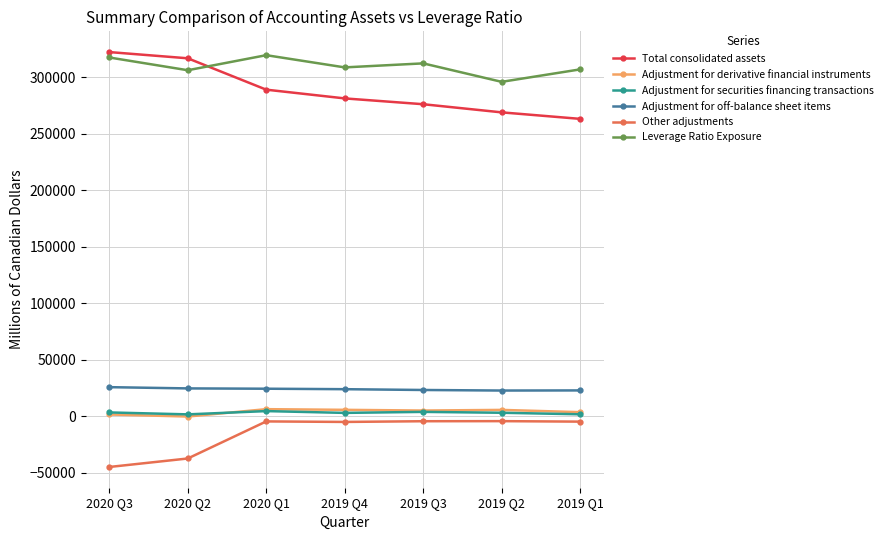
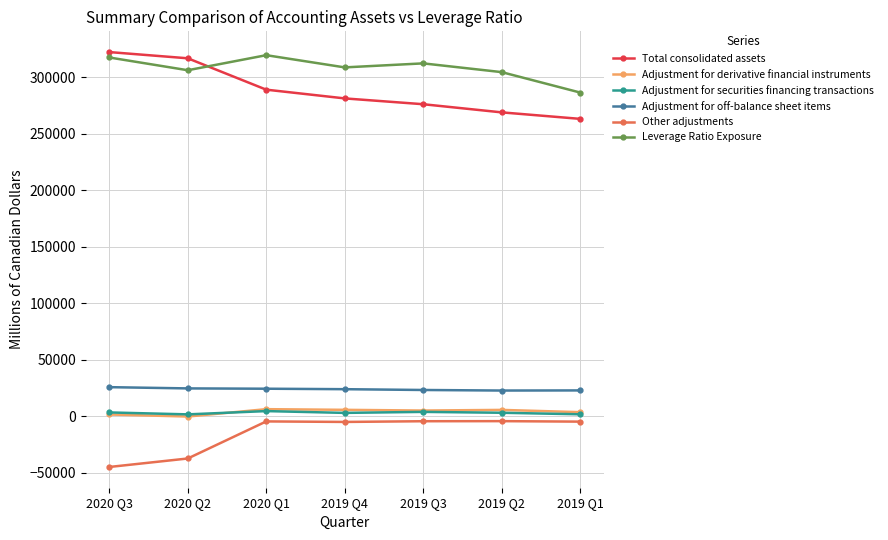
  {
    "Leverage Ratio Exposure": {
      "2020 Q3": 318000,
      "2020 Q2": 306000,
      "2020 Q1": 320000,
      "2019 Q4": 309000,
      "2019 Q3": 312000,
-     "2019 Q2": 296000,
-     "2019 Q1": 307000
+     "2019 Q2": 305000,
+     "2019 Q1": 287000
    }
  }
